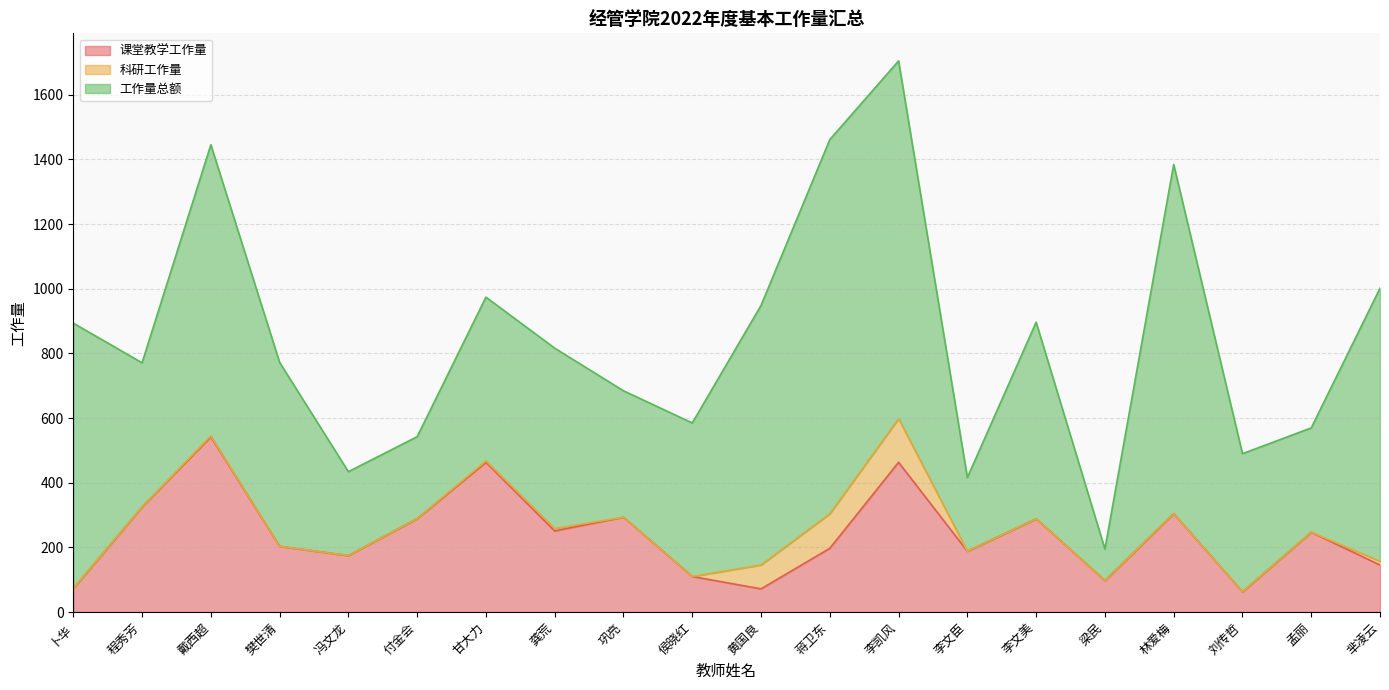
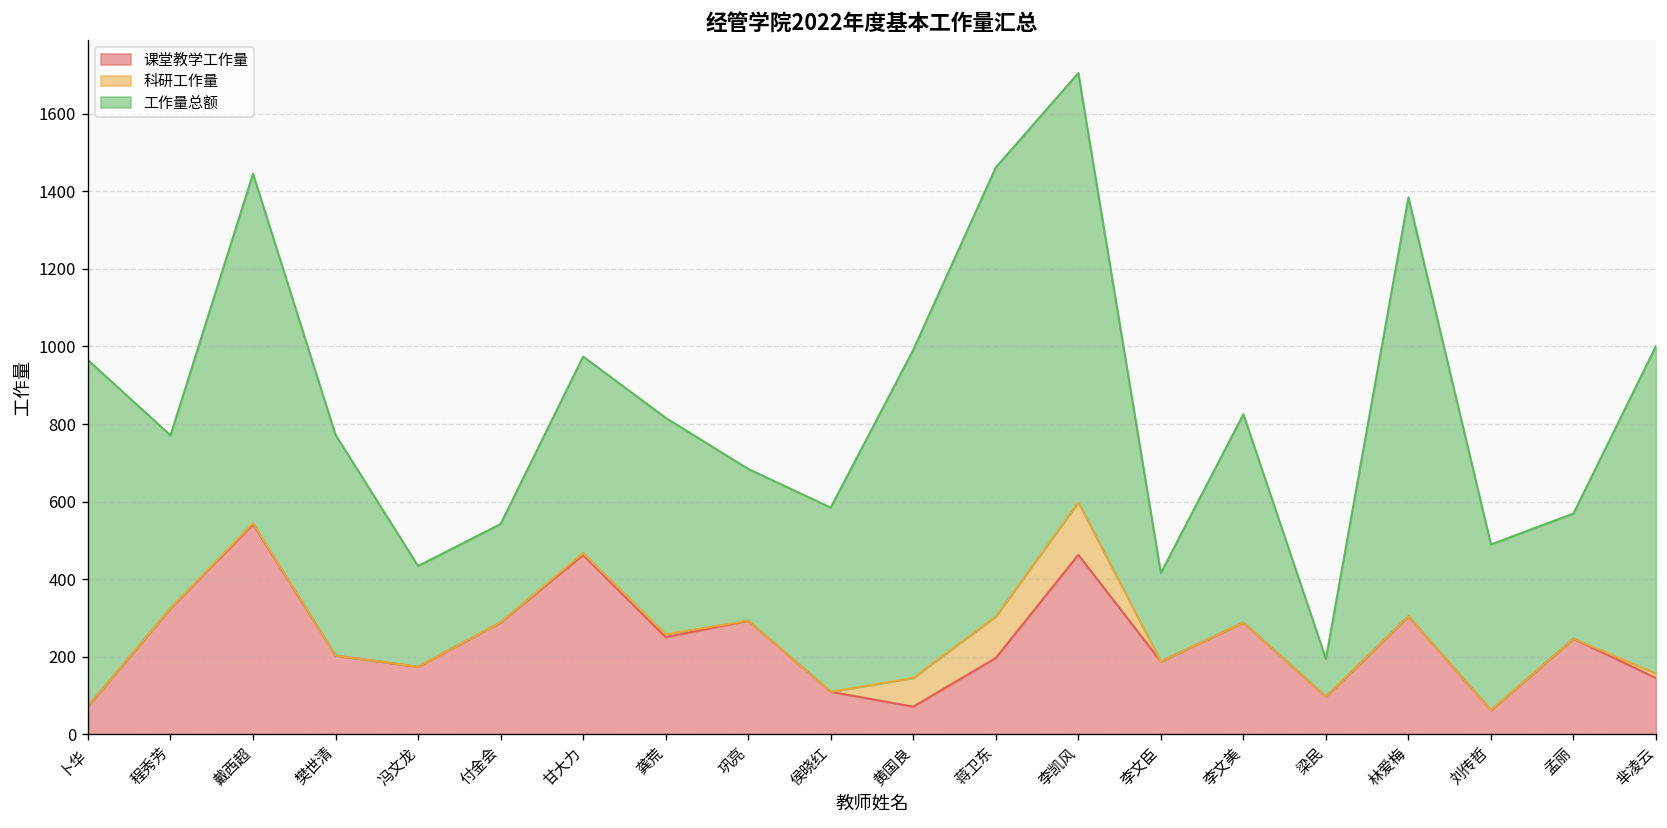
  {
    "课堂教学工作量": {
      "黄国良": 70,
      "蒋卫东": 200,
      "李凯风": 460,
      "芈凌云": 150
    },
    "科研工作量": {
      "黄国良": 70,
      "蒋卫东": 110,
      "李凯风": 140,
      "芈凌云": 10
    },
    "工作量总额": {
-     "卜华": 820,
+     "卜华": 890,
      "程秀芳": 450,
      "戴西超": 900,
      "樊世清": 570,
      "冯文龙": 260,
      "付金会": 250,
      "甘大力": 510,
      "龚荒": 560,
      "巩亮": 390,
      "侯晓红": 470,
-     "黄国良": 800,
+     "黄国良": 850,
      "蒋卫东": 1160,
      "李凯风": 1110,
      "李文臣": 230,
-     "李文美": 610,
+     "李文美": 540,
      "梁民": 100,
      "林爱梅": 1080,
      "刘传哲": 430,
      "孟丽": 320,
      "芈凌云": 840
    }
  }
